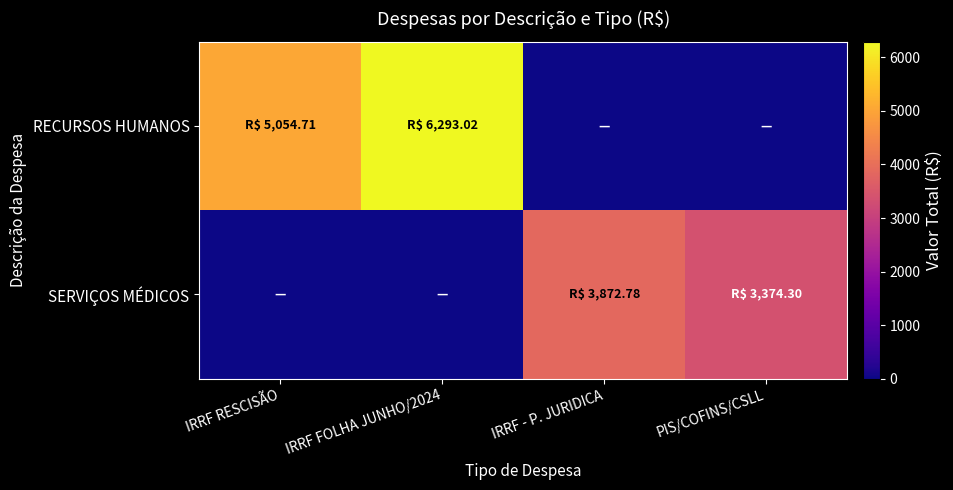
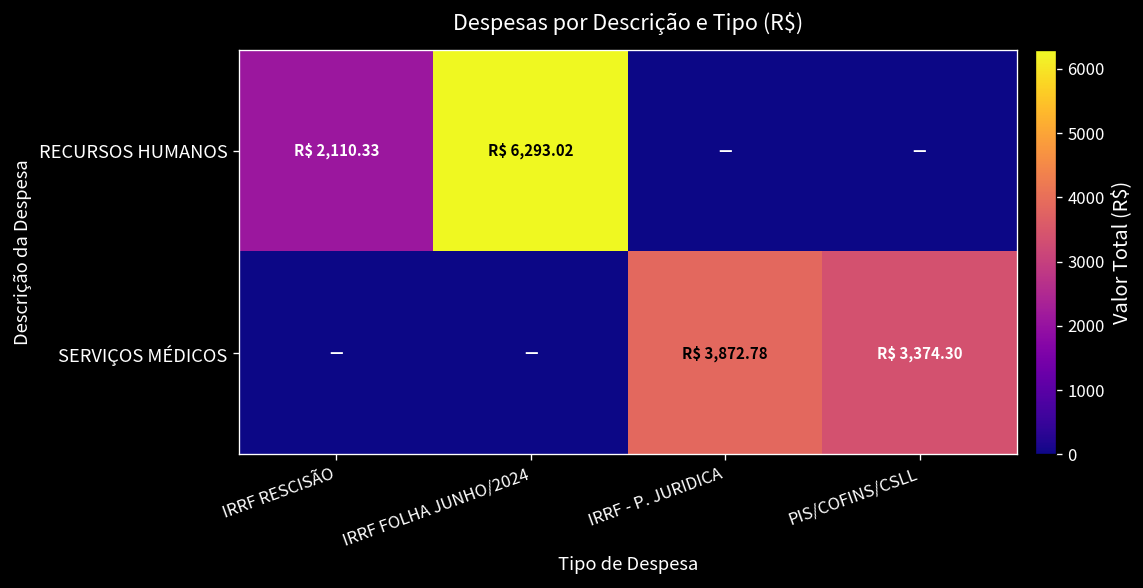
  {
    "RECURSOS HUMANOS": {
-     "IRRF RESCISÃO": "5,054.71",
+     "IRRF RESCISÃO": "2,110.33",
      "IRRF FOLHA JUNHO/2024": "6,293.02"
    },
    "SERVIÇOS MÉDICOS": {
      "IRRF - P. JURIDICA": "3,872.78",
      "PIS/COFINS/CSLL": "3,374.30"
    }
  }
